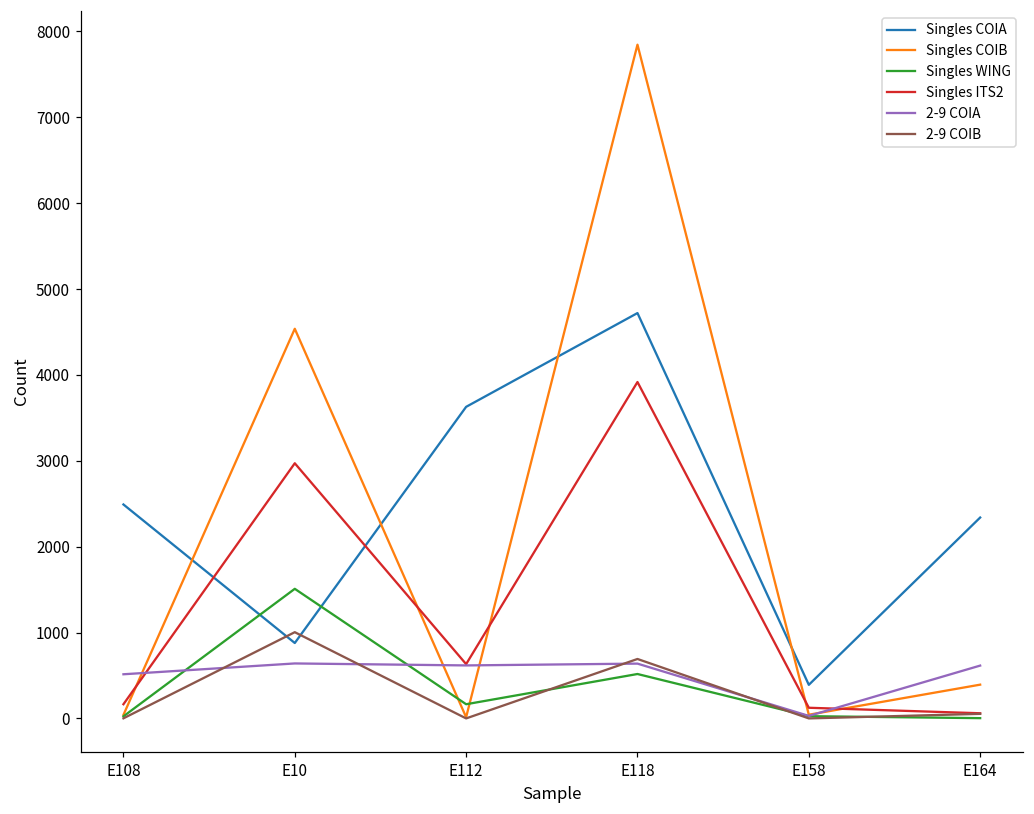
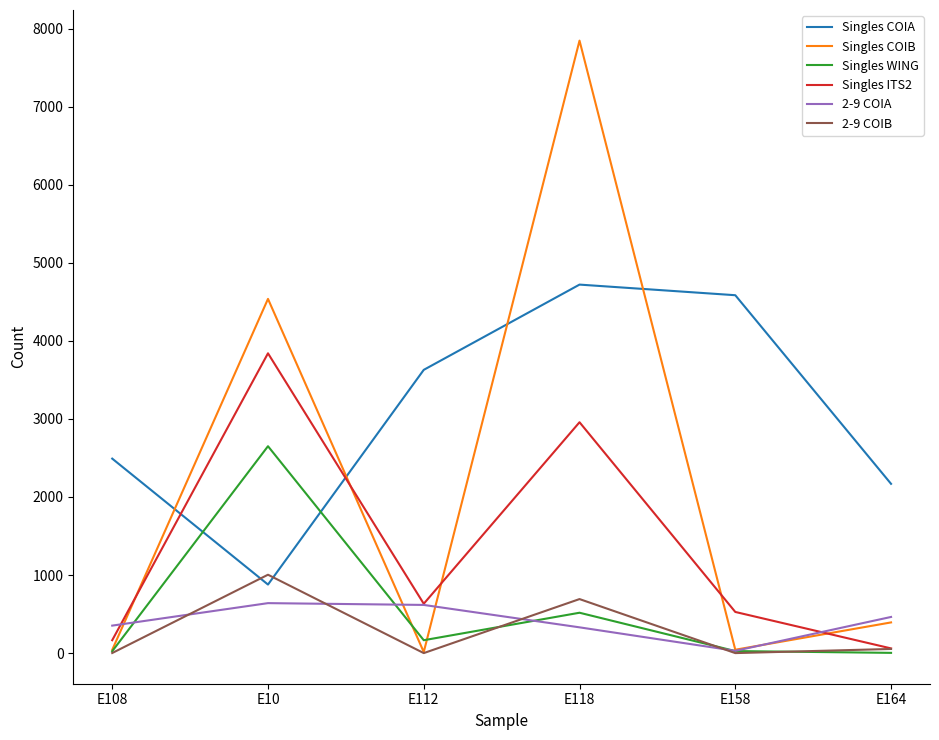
  {
    "Singles COIA": {
      "E108": 2500,
      "E10": 900,
      "E112": 3600,
      "E118": 4700,
-     "E158": 400,
-     "E164": 2300
+     "E158": 4600,
+     "E164": 2200
    },
    "Singles COIB": {
      "E10": 4500,
      "E118": 7800,
      "E164": 400
    },
    "Singles WING": {
-     "E10": 1500,
+     "E10": 2700,
      "E112": 200,
      "E118": 500,
      "E164": 0
    },
    "Singles ITS2": {
      "E108": 200,
-     "E10": 3000,
-     "E118": 3900,
-     "E158": 100
+     "E10": 3800,
+     "E118": 3000,
+     "E158": 500
    },
    "2-9 COIA": {
-     "E108": 500,
+     "E108": 400,
      "E10": 600,
-     "E118": 600,
-     "E164": 600
+     "E118": 300,
+     "E164": 500
    },
    "2-9 COIB": {
      "E10": 1000,
      "E118": 700
    }
  }
